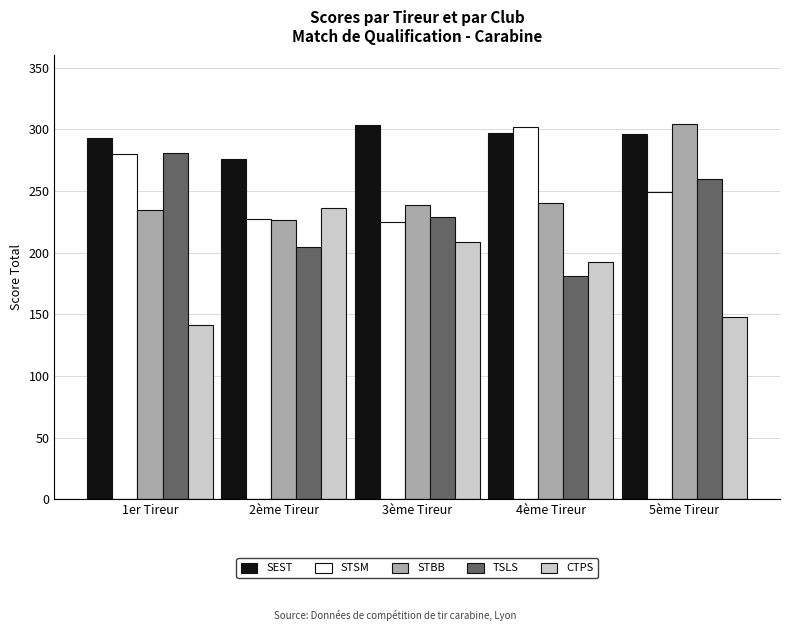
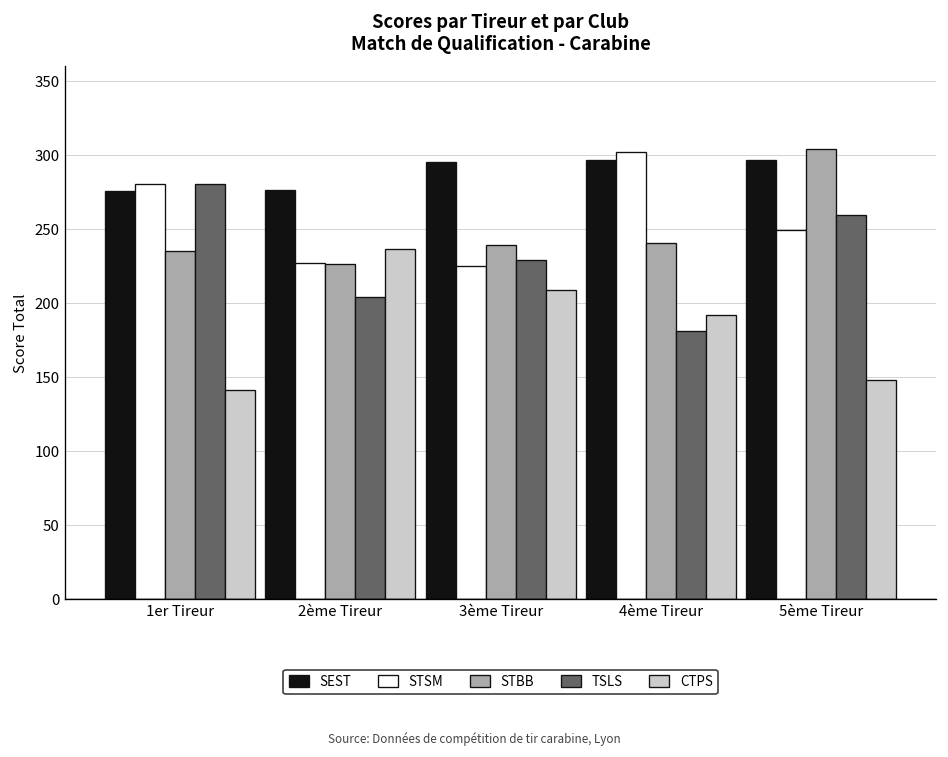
  {
    "SEST": {
-     "1er Tireur": 293,
+     "1er Tireur": 276,
      "2ème Tireur": 276,
-     "3ème Tireur": 303,
+     "3ème Tireur": 296,
      "4ème Tireur": 297,
      "5ème Tireur": 297
    },
    "STSM": {
      "1er Tireur": 280,
      "2ème Tireur": 227,
      "3ème Tireur": 225,
      "4ème Tireur": 302,
      "5ème Tireur": 249
    },
    "TSLS": {
      "1er Tireur": 281,
      "2ème Tireur": 204,
      "3ème Tireur": 229,
      "4ème Tireur": 181,
      "5ème Tireur": 260
    }
  }
